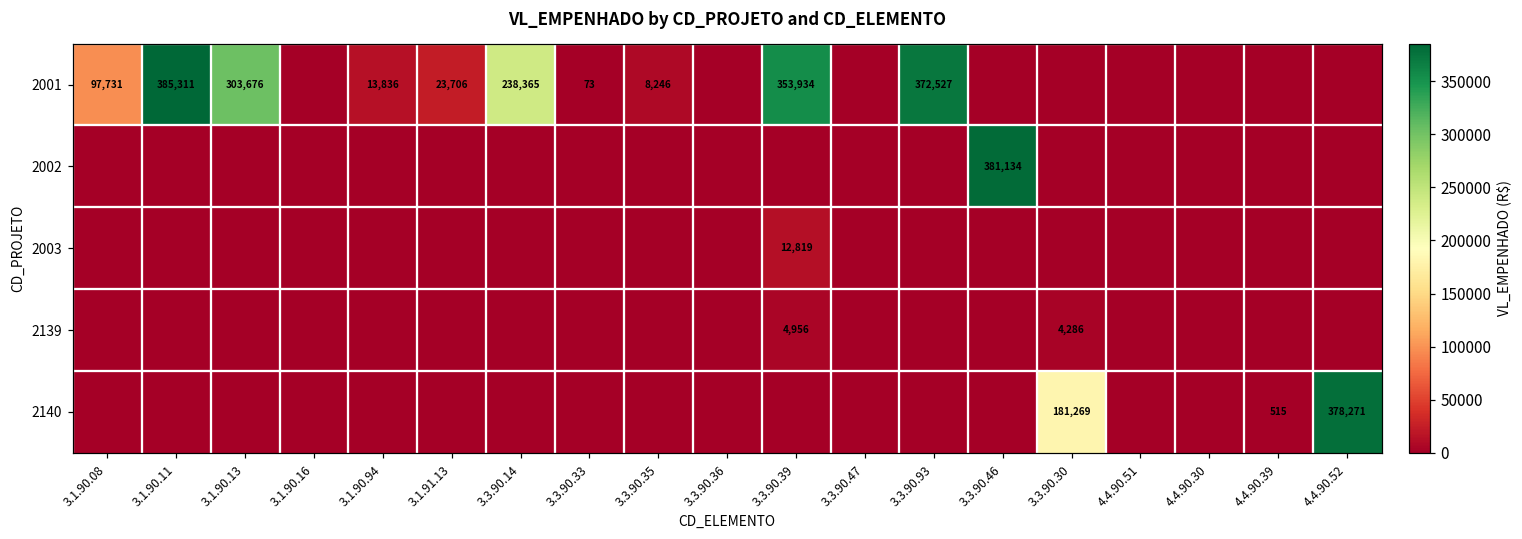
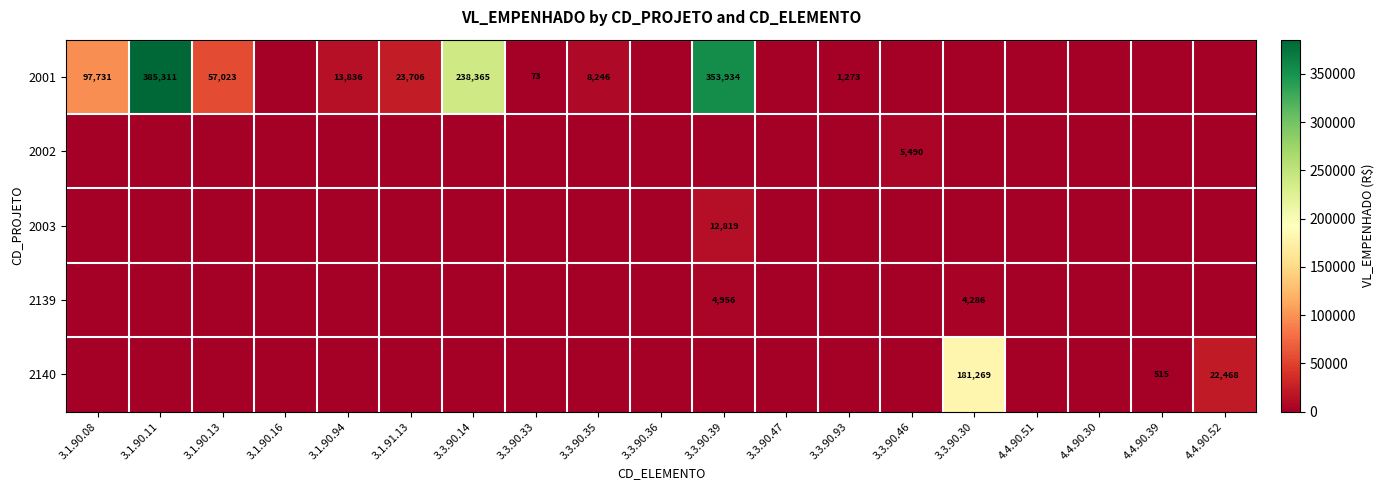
  {
    "2001": {
      "3.1.90.08": "97,731",
      "3.1.90.11": "385,311",
-     "3.1.90.13": "303,676",
+     "3.1.90.13": "57,023",
      "3.1.90.94": "13,836",
      "3.1.91.13": "23,706",
      "3.3.90.14": "238,365",
      "3.3.90.33": "73",
      "3.3.90.35": "8,246",
      "3.3.90.39": "353,934",
-     "3.3.90.93": "372,527"
+     "3.3.90.93": "1,273"
    },
    "2002": {
-     "3.3.90.46": "381,134"
+     "3.3.90.46": "5,490"
    },
    "2003": {
      "3.3.90.39": "12,819"
    },
    "2139": {
      "3.3.90.39": "4,956",
      "3.3.90.30": "4,286"
    },
    "2140": {
      "3.3.90.30": "181,269",
      "4.4.90.39": "515",
-     "4.4.90.52": "378,271"
+     "4.4.90.52": "22,468"
    }
  }
